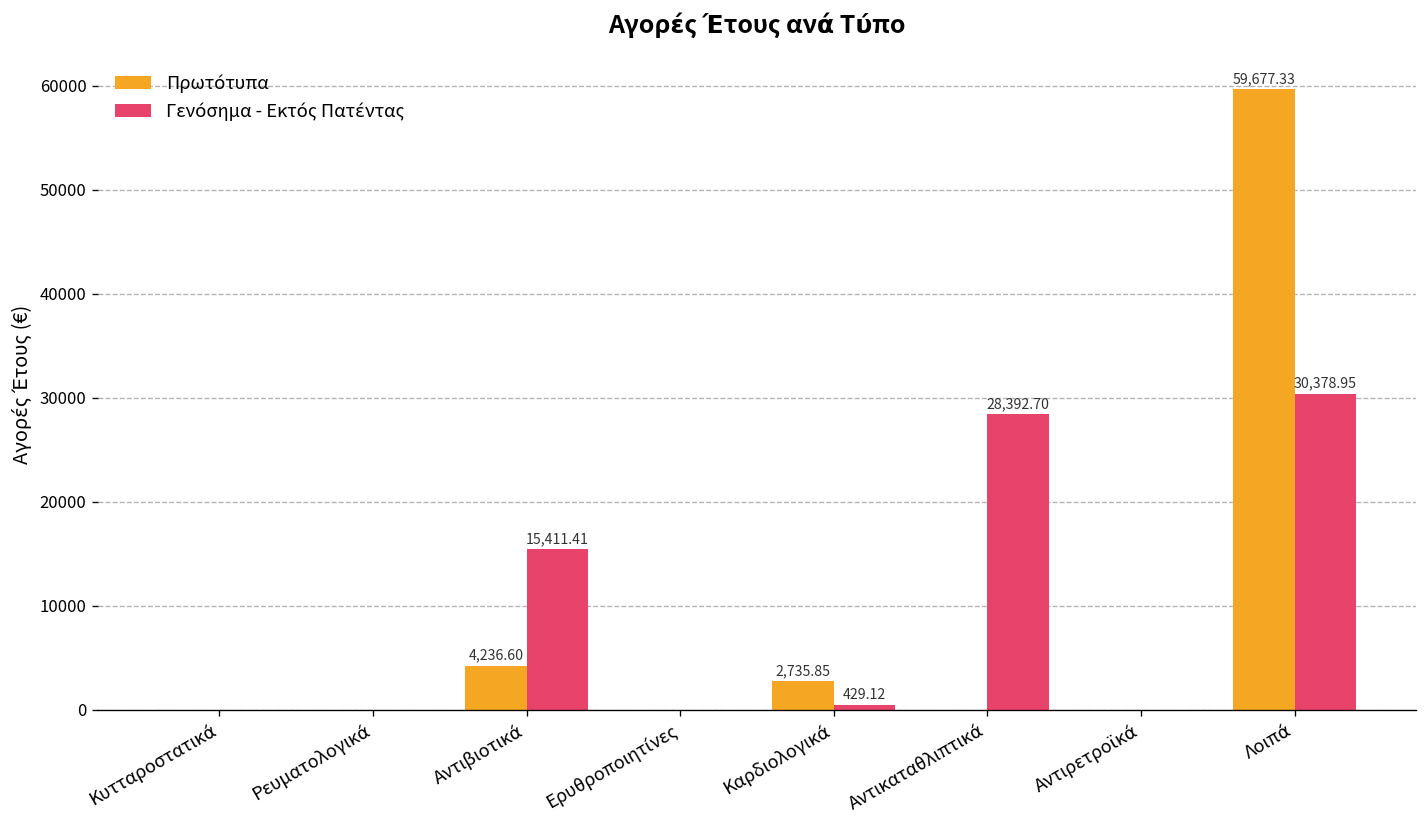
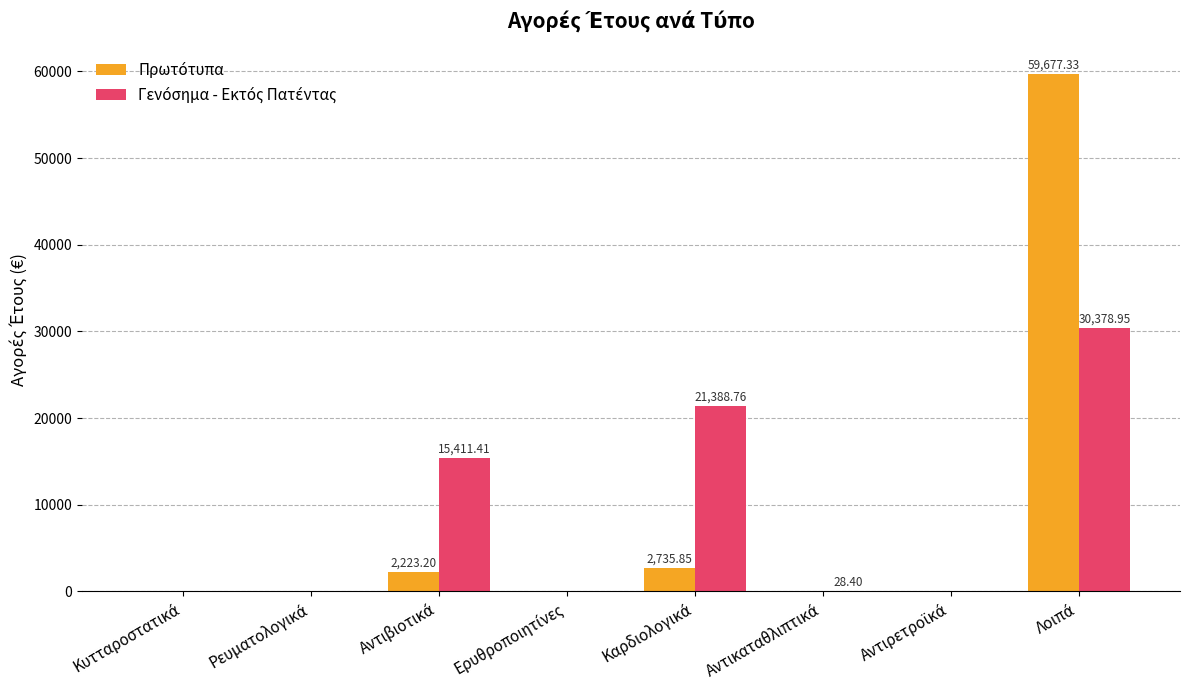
  {
    "Πρωτότυπα": {
-     "Αντιβιοτικά": "4,236.60",
+     "Αντιβιοτικά": "2,223.20",
      "Καρδιολογικά": "2,735.85",
      "Λοιπά": "59,677.33"
    },
    "Γενόσημα - Εκτός Πατέντας": {
      "Αντιβιοτικά": "15,411.41",
-     "Καρδιολογικά": "429.12",
-     "Αντικαταθλιπτικά": "28,392.70",
+     "Καρδιολογικά": "21,388.76",
+     "Αντικαταθλιπτικά": "28.40",
      "Λοιπά": "30,378.95"
    }
  }
